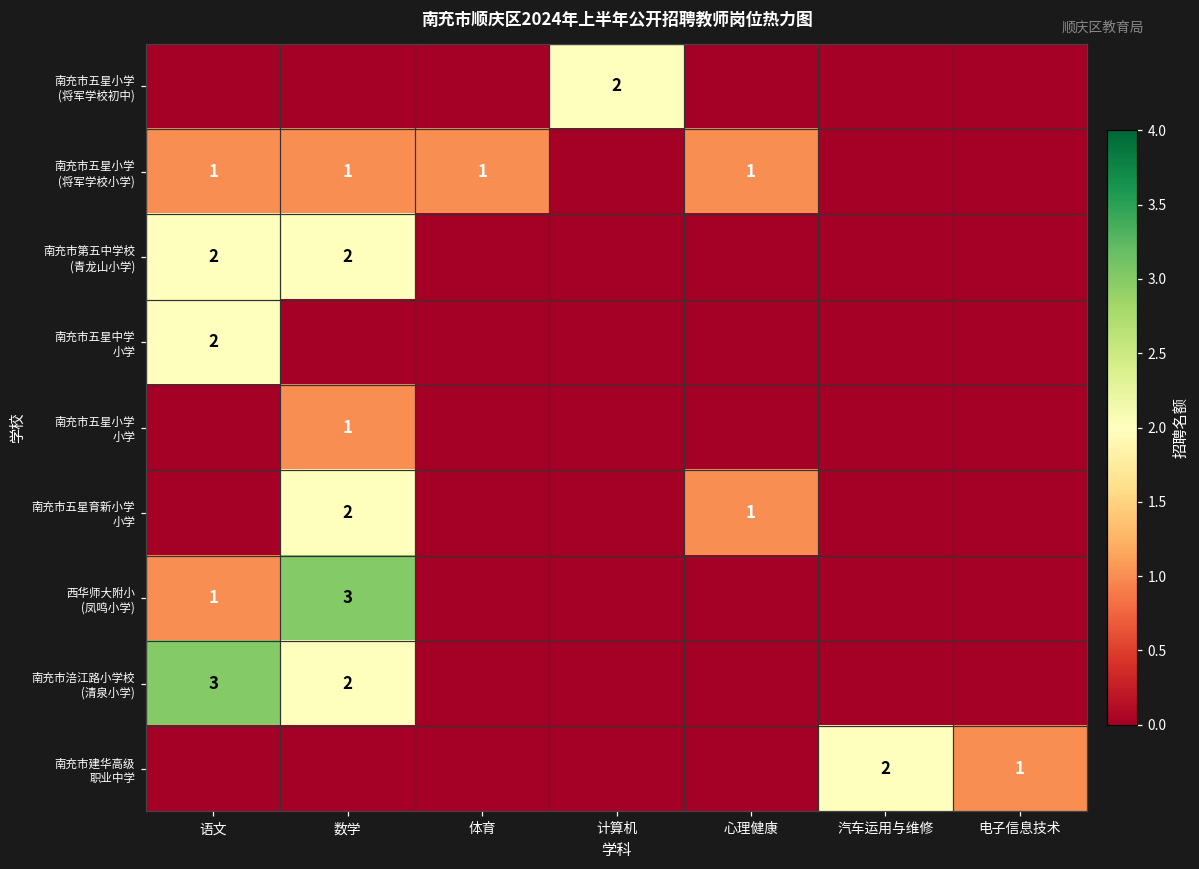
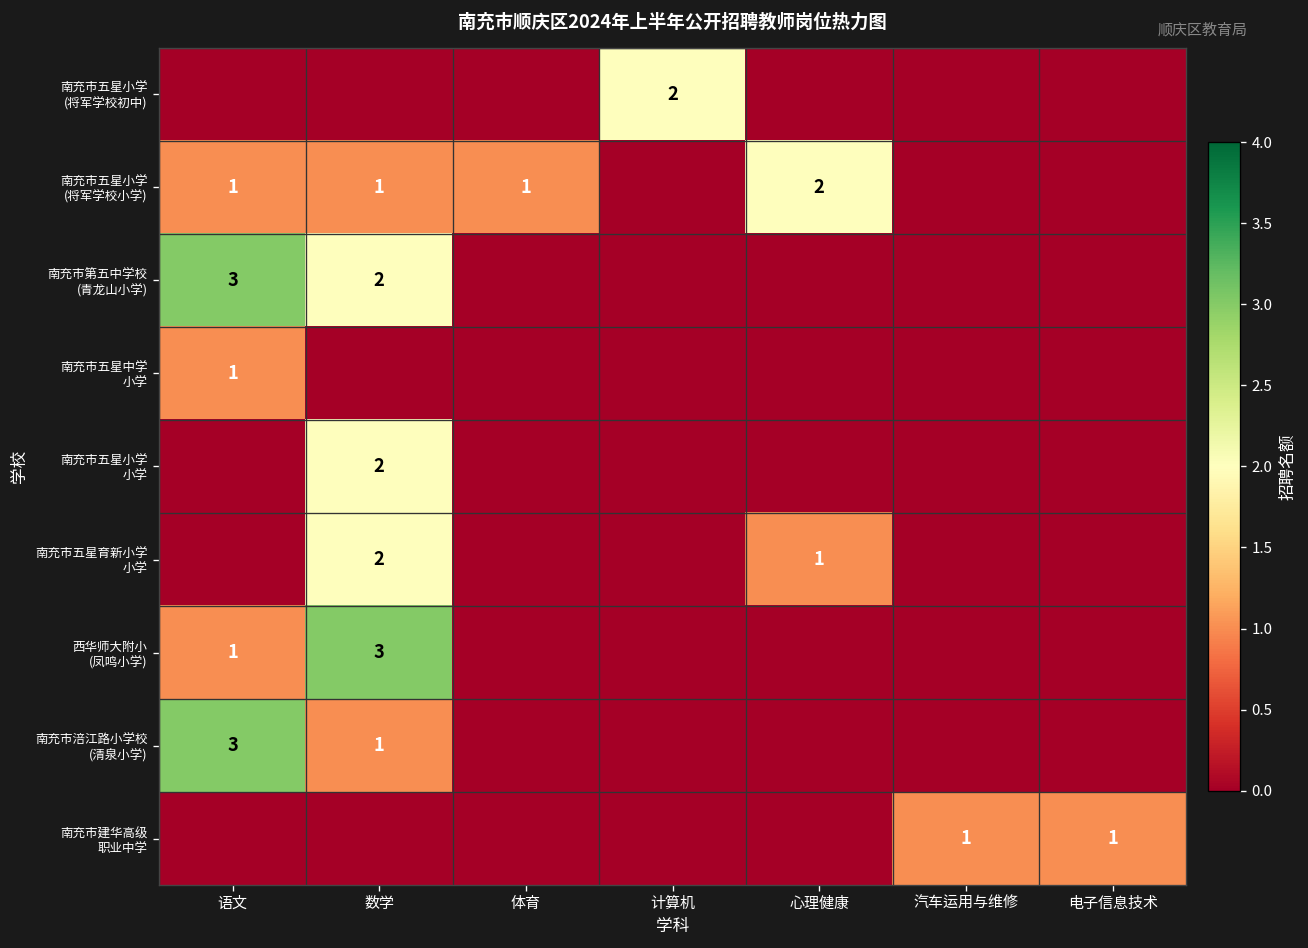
  {
    "南充市五星小学 (将军学校初中)": {
      "计算机": 2
    },
    "南充市五星小学 (将军学校小学)": {
      "语文": 1,
      "数学": 1,
      "体育": 1,
-     "心理健康": 1
+     "心理健康": 2
    },
    "南充市第五中学校 (青龙山小学)": {
-     "语文": 2,
+     "语文": 3,
      "数学": 2
    },
    "南充市五星中学 小学": {
-     "语文": 2
+     "语文": 1
    },
    "南充市五星小学 小学": {
-     "数学": 1
+     "数学": 2
    },
    "南充市五星育新小学 小学": {
      "数学": 2,
      "心理健康": 1
    },
    "西华师大附小 (凤鸣小学)": {
      "语文": 1,
      "数学": 3
    },
    "南充市涪江路小学校 (清泉小学)": {
      "语文": 3,
-     "数学": 2
+     "数学": 1
    },
    "南充市建华高级 职业中学": {
-     "汽车运用与维修": 2,
+     "汽车运用与维修": 1,
      "电子信息技术": 1
    }
  }
